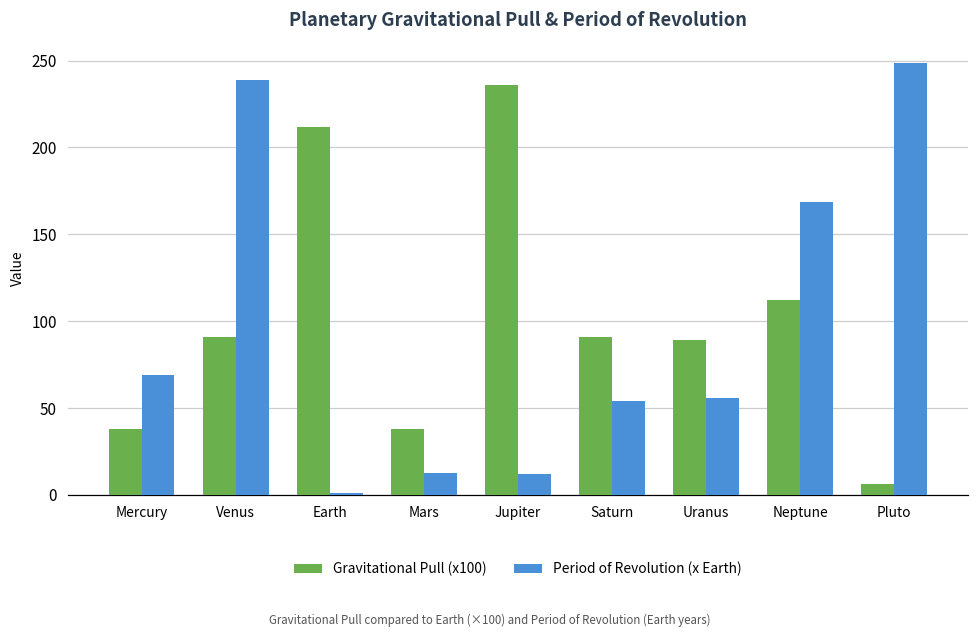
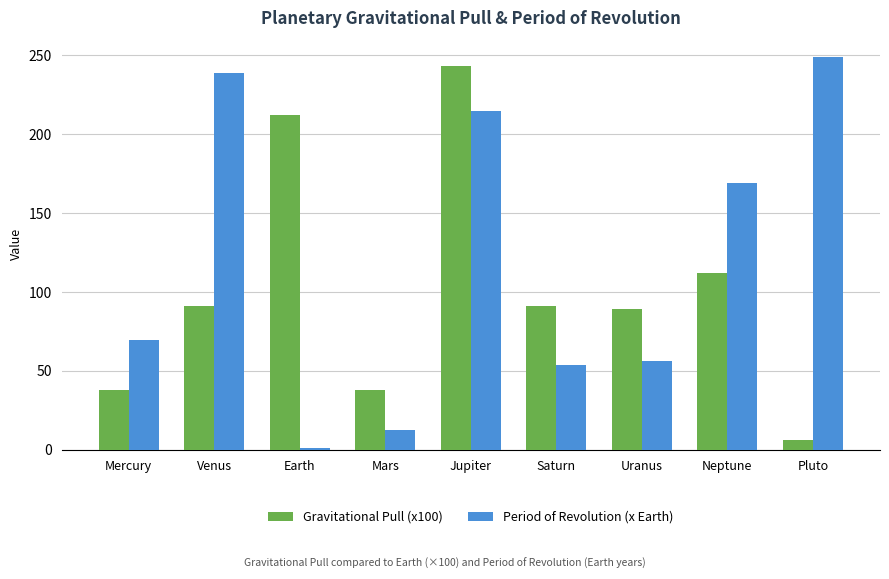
  {
    "Gravitational Pull (x100)": {
      "Mercury": 38,
      "Venus": 91,
      "Earth": 212,
      "Mars": 38,
-     "Jupiter": 236,
+     "Jupiter": 243,
      "Saturn": 91,
      "Uranus": 89,
      "Neptune": 112,
      "Pluto": 6
    },
    "Period of Revolution (x Earth)": {
      "Mercury": 69,
      "Venus": 239,
      "Mars": 13,
-     "Jupiter": 12,
+     "Jupiter": 215,
      "Saturn": 54,
      "Uranus": 56,
      "Neptune": 169,
      "Pluto": 249
    }
  }
